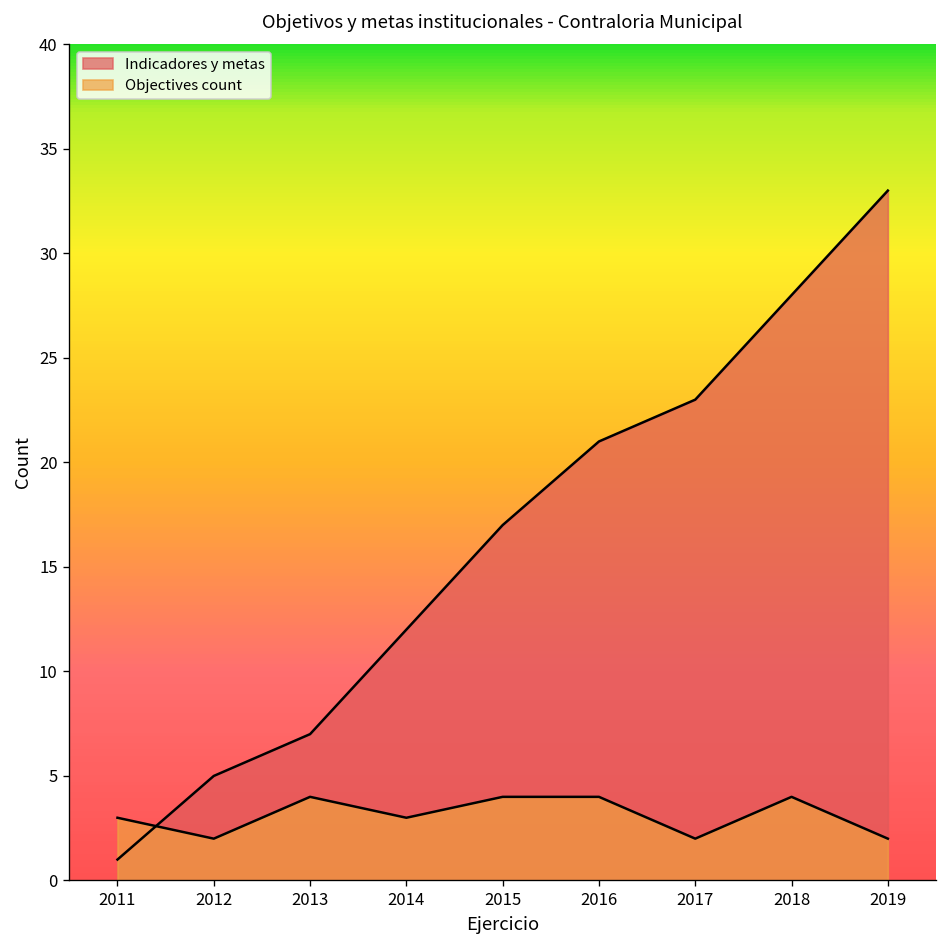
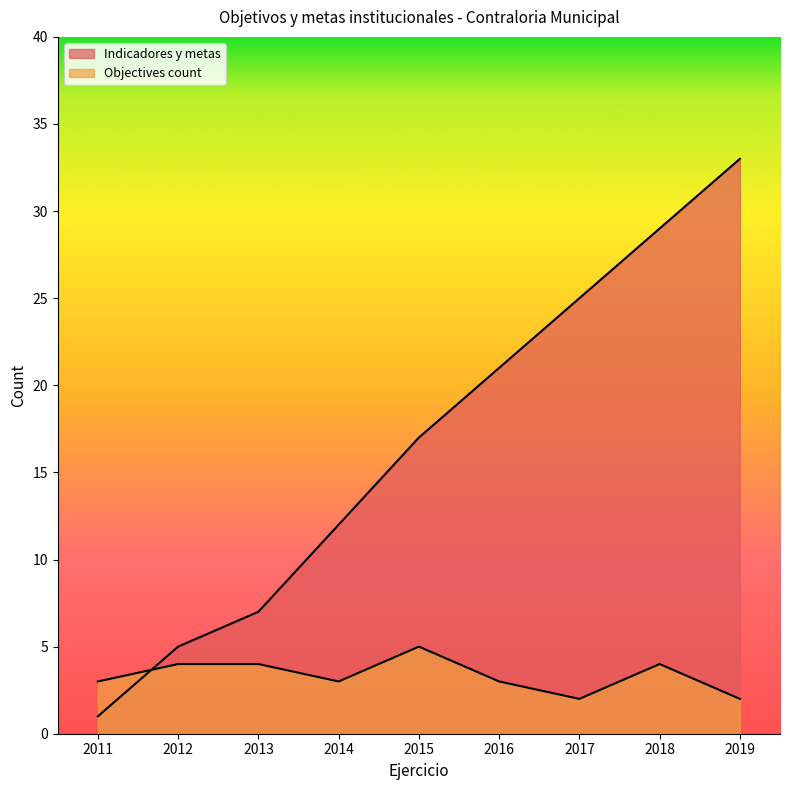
  {
    "Indicadores y metas": {
      "2011": 1,
      "2012": 5,
      "2013": 7,
      "2014": 12,
      "2015": 17,
      "2016": 21,
-     "2017": 23,
-     "2018": 28,
+     "2017": 25,
+     "2018": 29,
      "2019": 33
    },
    "Objectives count": {
      "2011": 3,
-     "2012": 2,
+     "2012": 4,
      "2013": 4,
      "2014": 3,
-     "2015": 4,
-     "2016": 4,
+     "2015": 5,
+     "2016": 3,
      "2017": 2,
      "2018": 4,
      "2019": 2
    }
  }
